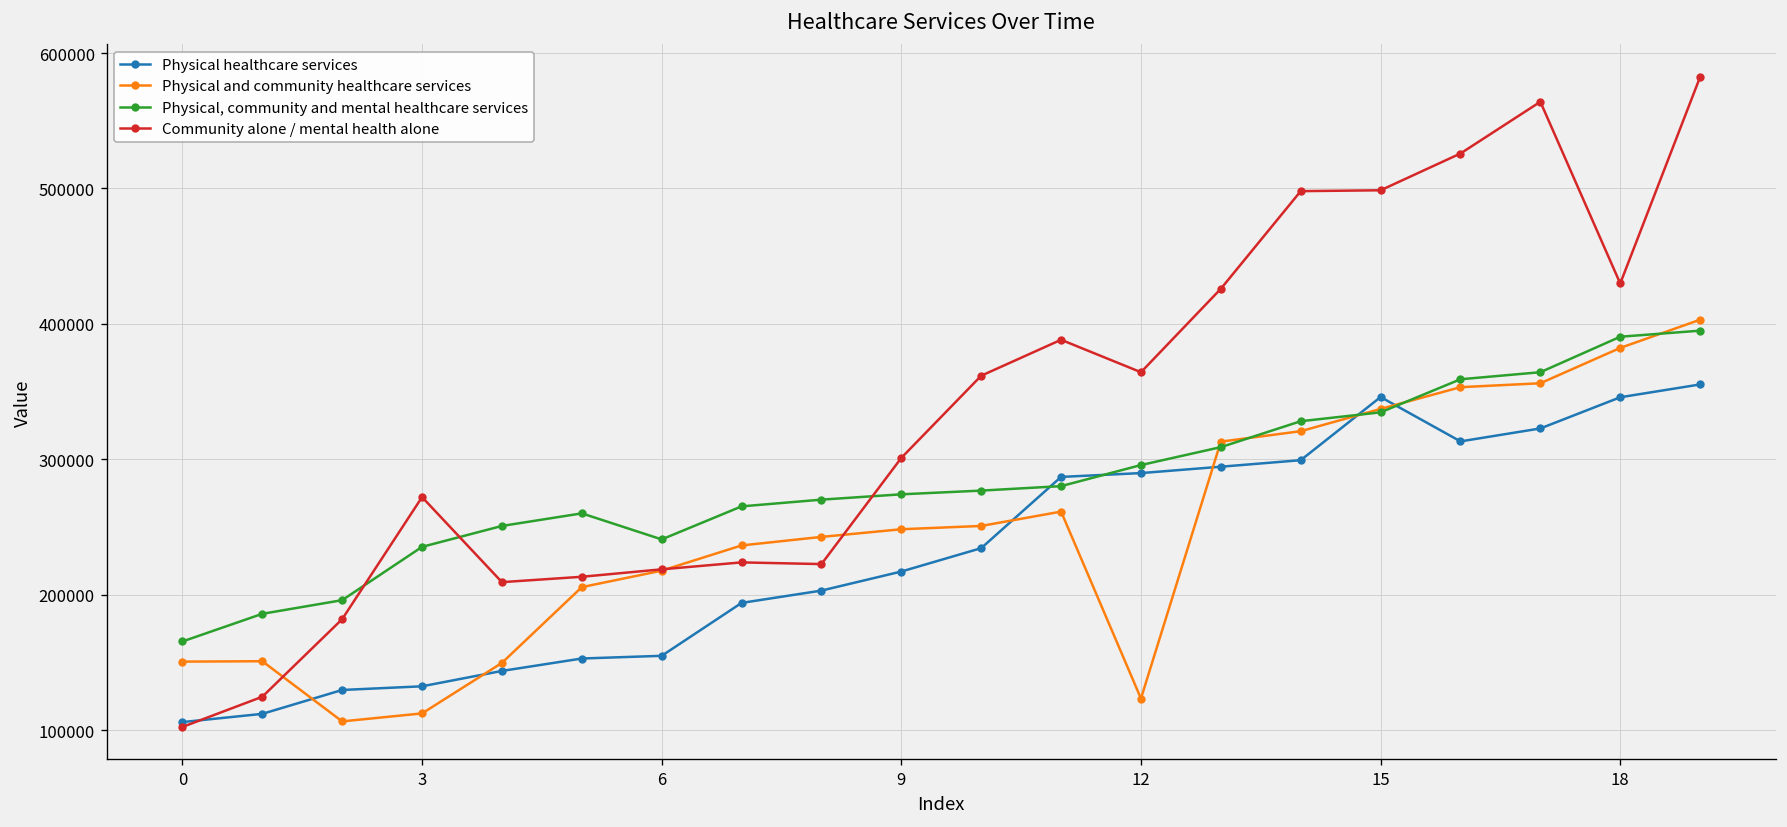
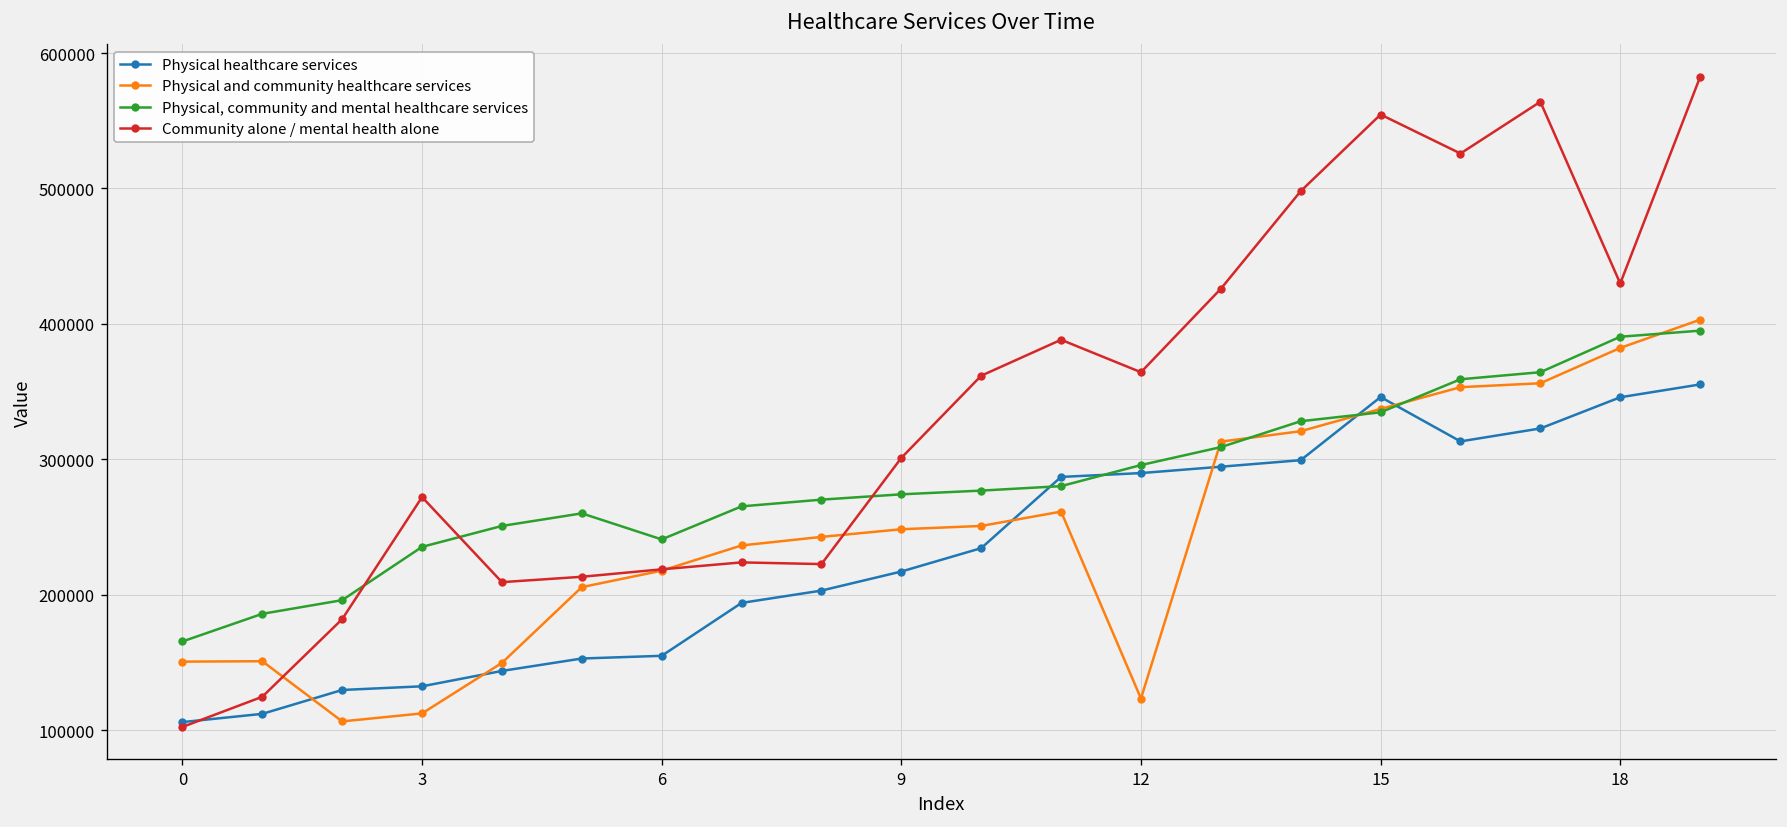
  {
    "Physical healthcare services": {
      "0": 106000,
      "3": 132000,
      "6": 155000,
      "9": 217000,
      "12": 290000,
      "15": 346000,
      "18": 346000
    },
    "Physical and community healthcare services": {
      "0": 151000,
      "3": 112000,
      "9": 248000,
      "12": 123000,
      "15": 337000,
      "18": 382000
    },
    "Physical, community and mental healthcare services": {
      "0": 165000,
      "3": 235000,
      "6": 241000,
      "9": 274000,
      "12": 296000,
      "15": 335000,
      "18": 390000
    },
    "Community alone / mental health alone": {
      "0": 102000,
      "3": 272000,
      "9": 301000,
      "12": 364000,
-     "15": 499000,
+     "15": 555000,
      "18": 430000
    }
  }
